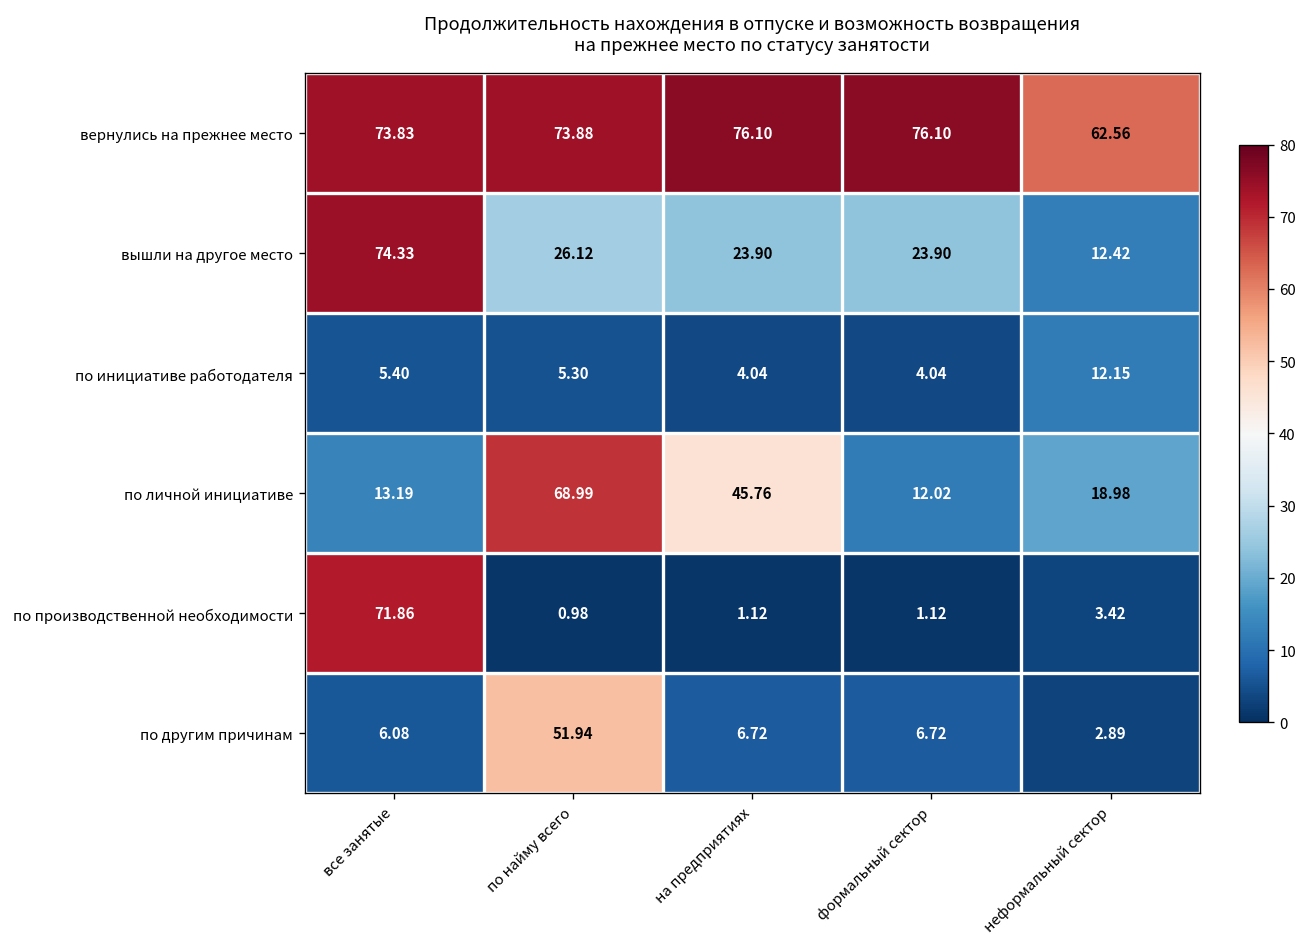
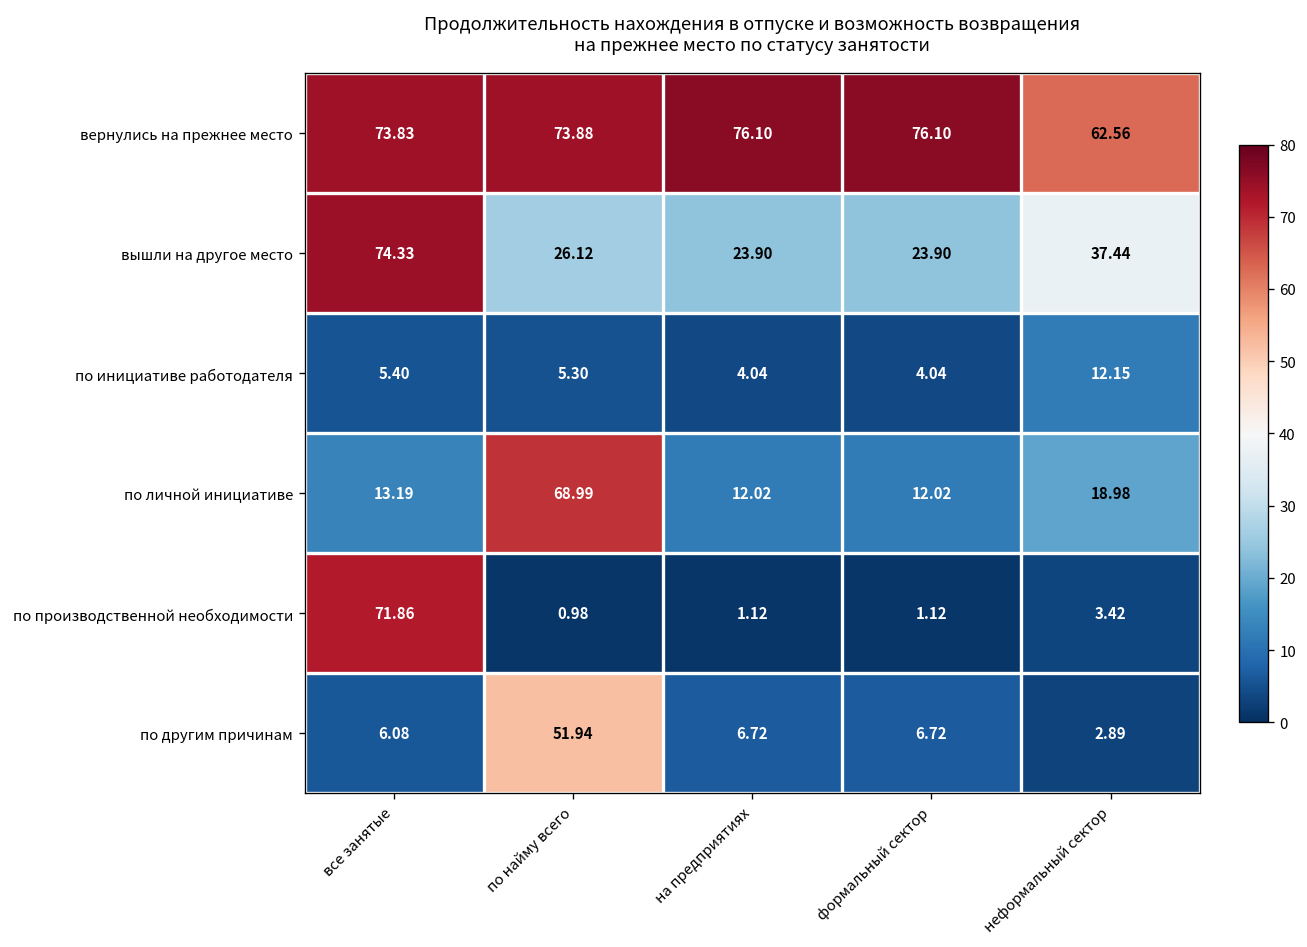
  {
    "вернулись на прежнее место": {
      "все занятые": 73.83,
      "по найму всего": 73.88,
      "на предприятиях": 76.10,
      "формальный сектор": 76.10,
      "неформальный сектор": 62.56
    },
    "вышли на другое место": {
      "все занятые": 74.33,
      "по найму всего": 26.12,
      "на предприятиях": 23.90,
      "формальный сектор": 23.90,
-     "неформальный сектор": 12.42
+     "неформальный сектор": 37.44
    },
    "по инициативе работодателя": {
      "все занятые": 5.40,
      "по найму всего": 5.30,
      "на предприятиях": 4.04,
      "формальный сектор": 4.04,
      "неформальный сектор": 12.15
    },
    "по личной инициативе": {
      "все занятые": 13.19,
      "по найму всего": 68.99,
-     "на предприятиях": 45.76,
+     "на предприятиях": 12.02,
      "формальный сектор": 12.02,
      "неформальный сектор": 18.98
    },
    "по производственной необходимости": {
      "все занятые": 71.86,
      "по найму всего": 0.98,
      "на предприятиях": 1.12,
      "формальный сектор": 1.12,
      "неформальный сектор": 3.42
    },
    "по другим причинам": {
      "все занятые": 6.08,
      "по найму всего": 51.94,
      "на предприятиях": 6.72,
      "формальный сектор": 6.72,
      "неформальный сектор": 2.89
    }
  }
